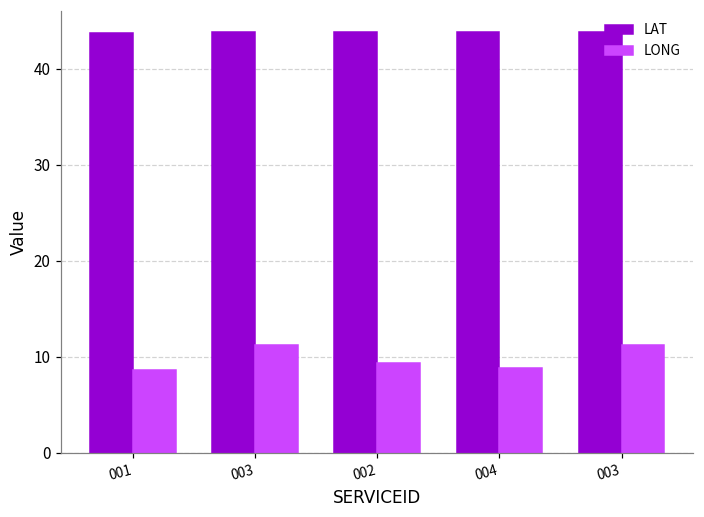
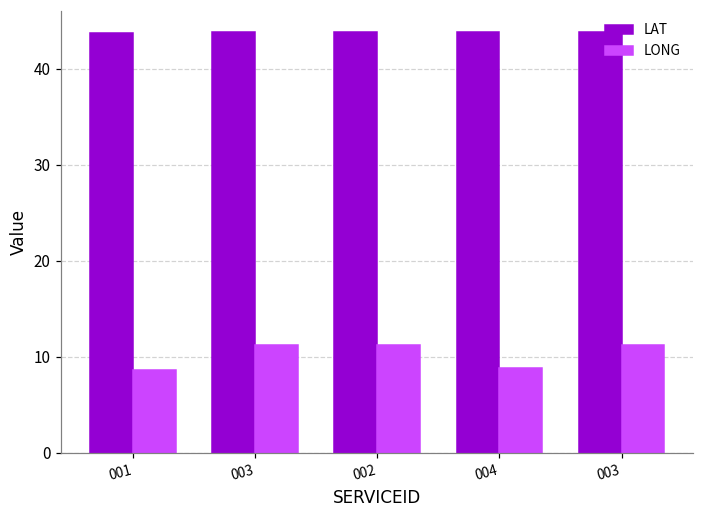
  {
    "LAT": {
      "001": 44,
      "002": 44,
      "004": 44
    },
    "LONG": {
      "001": 9,
-     "002": 9,
+     "002": 11,
      "004": 9
    }
  }
